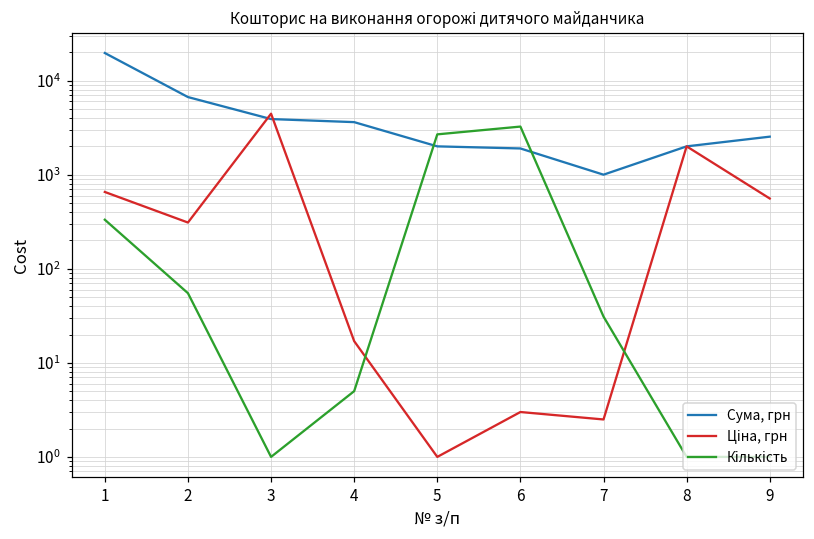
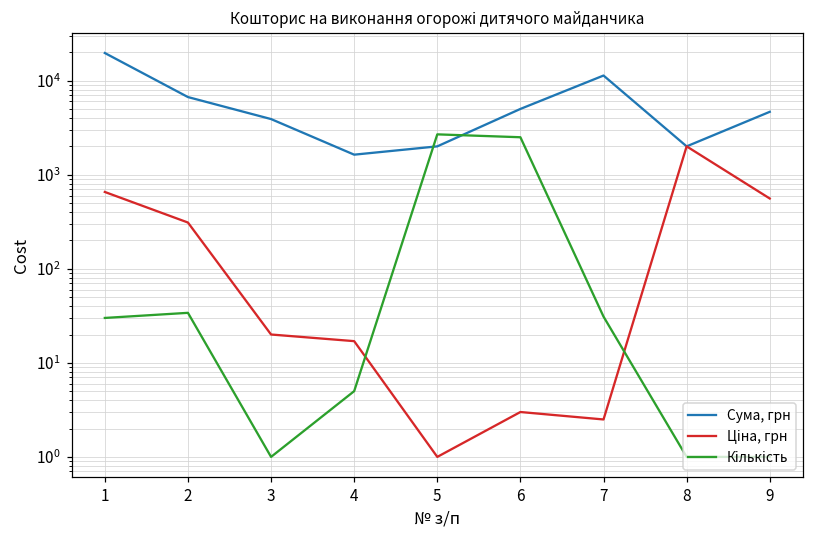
  {
    "Сума, грн": {
      "1": 20000,
      "2": 7000,
      "3": 4000,
-     "4": 3600,
+     "4": 1600,
      "5": 2000,
-     "6": 1900,
-     "7": 1000,
-     "9": 2500
+     "6": 5000,
+     "7": 11000,
+     "9": 5000
    },
    "Ціна, грн": {
      "1": 700,
      "2": 310,
-     "3": 4000,
+     "3": 20,
      "4": 17,
      "5": 1,
      "6": 3,
      "7": 2.5,
      "9": 600
    },
    "Кількість": {
-     "1": 330,
-     "2": 60,
+     "1": 30,
+     "2": 34,
      "3": 1,
      "4": 5,
      "5": 2700,
-     "6": 3200,
+     "6": 2500,
      "7": 31
    }
  }
